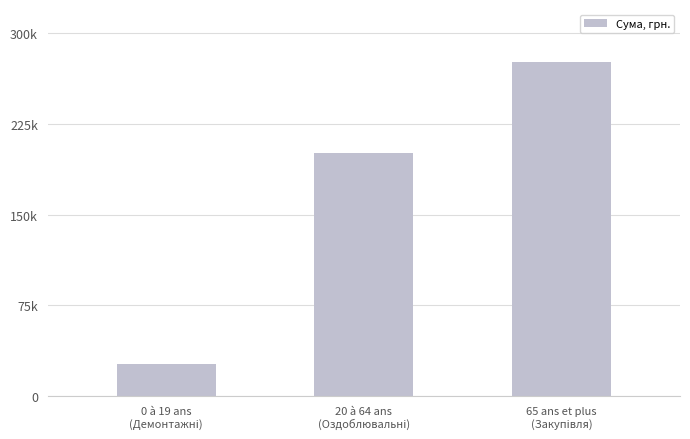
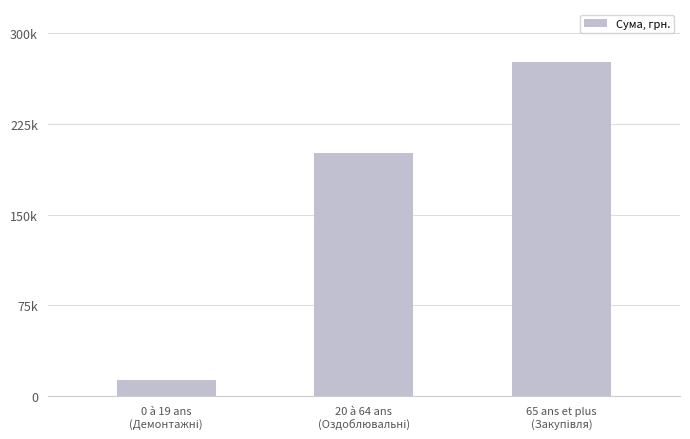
  {
-   "0 à 19 ans (Демонтажні)": 26000,
+   "0 à 19 ans (Демонтажні)": 14000,
    "20 à 64 ans (Оздоблювальні)": 201000,
    "65 ans et plus (Закупівля)": 276000
  }
